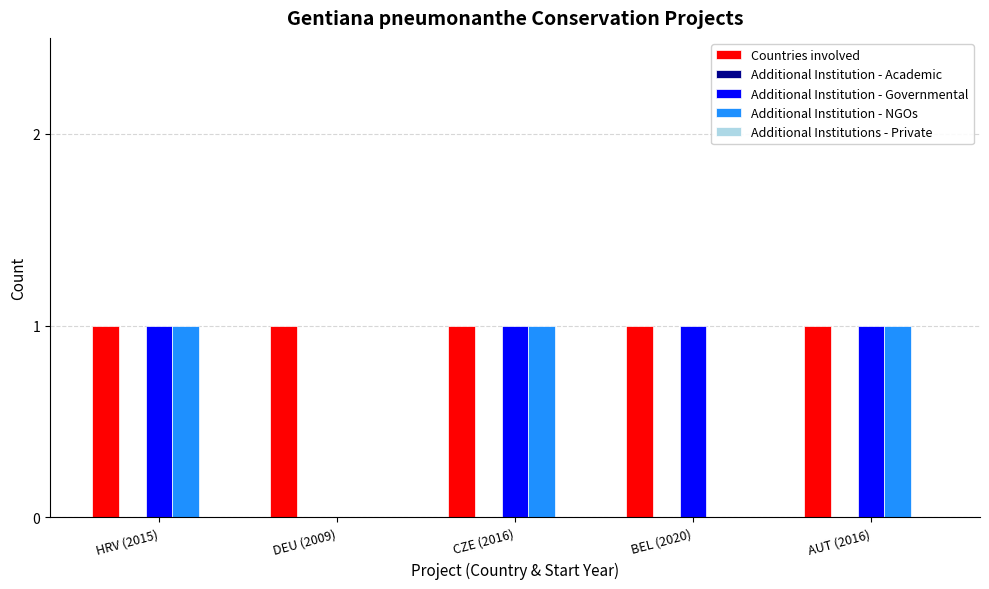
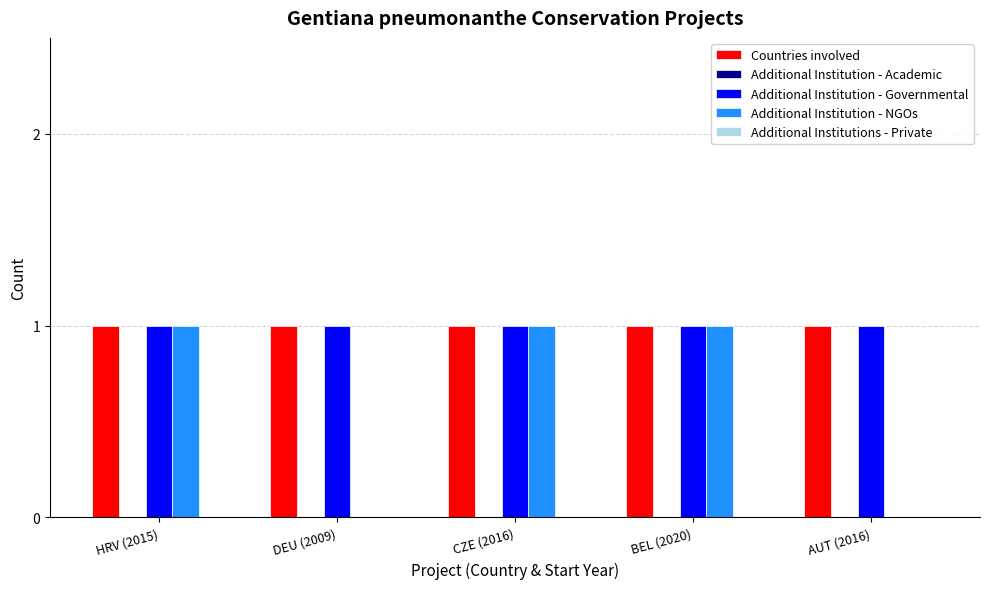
  {
    "Countries involved": {
      "HRV (2015)": 1,
      "DEU (2009)": 1,
      "CZE (2016)": 1,
      "BEL (2020)": 1,
      "AUT (2016)": 1
    },
    "Additional Institution - Academic": {
      "HRV (2015)": 0,
      "DEU (2009)": 0,
      "CZE (2016)": 0,
      "BEL (2020)": 0,
      "AUT (2016)": 0
    },
    "Additional Institution - Governmental": {
      "HRV (2015)": 1,
-     "DEU (2009)": 0,
+     "DEU (2009)": 1,
      "CZE (2016)": 1,
      "BEL (2020)": 1,
      "AUT (2016)": 1
    },
    "Additional Institution - NGOs": {
      "HRV (2015)": 1,
      "DEU (2009)": 0,
      "CZE (2016)": 1,
-     "BEL (2020)": 0,
-     "AUT (2016)": 1
+     "BEL (2020)": 1,
+     "AUT (2016)": 0
    },
    "Additional Institutions - Private": {
      "HRV (2015)": 0,
      "DEU (2009)": 0,
      "CZE (2016)": 0,
      "BEL (2020)": 0,
      "AUT (2016)": 0
    }
  }
